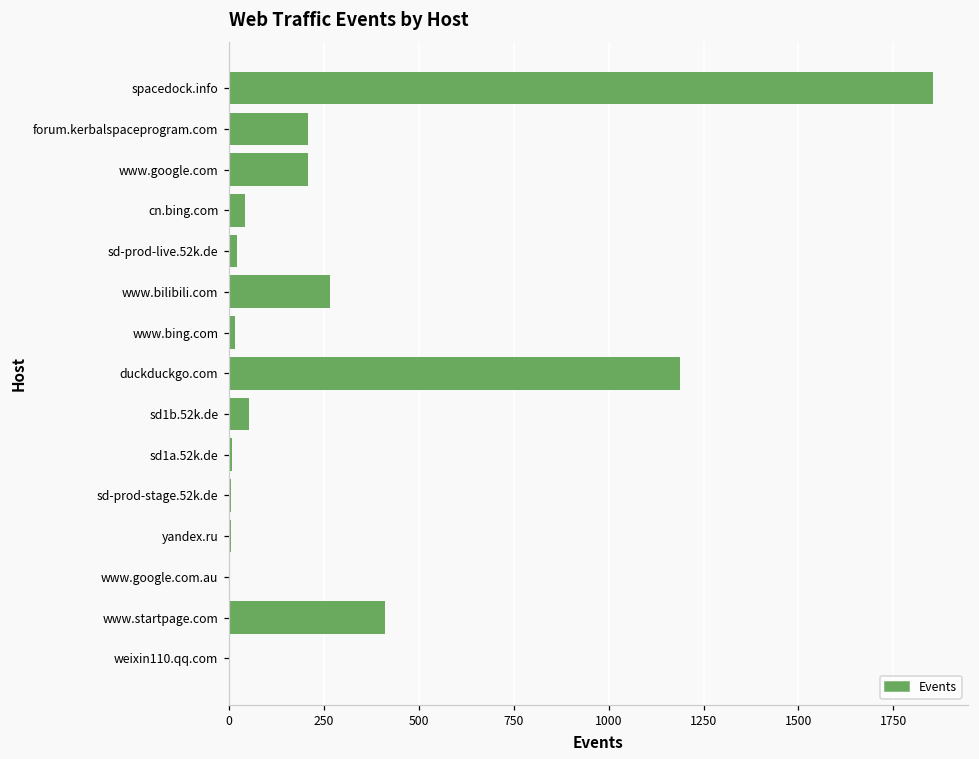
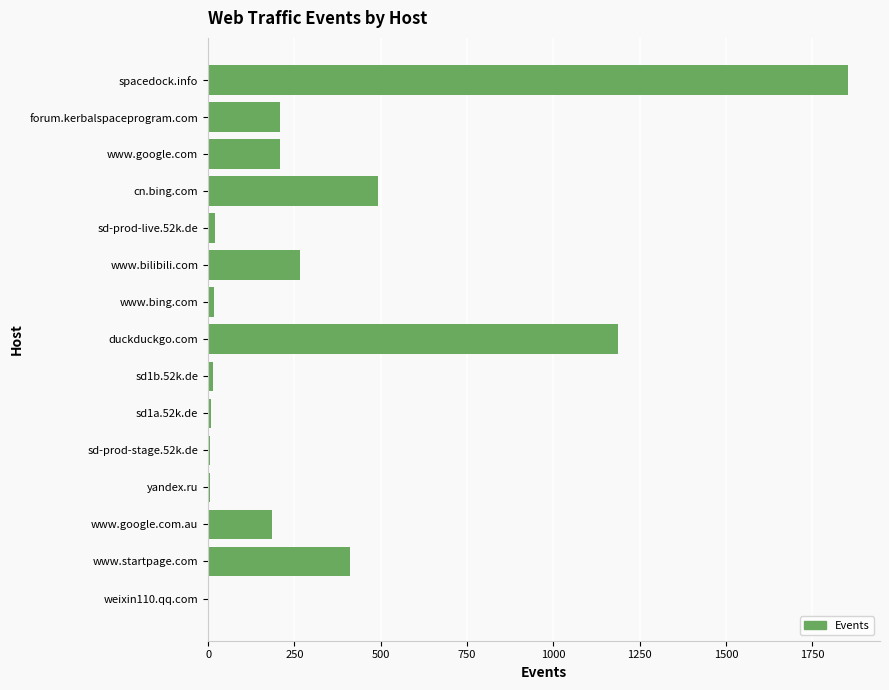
  {
    "spacedock.info": 1850,
    "forum.kerbalspaceprogram.com": 210,
    "www.google.com": 210,
-   "cn.bing.com": 40,
+   "cn.bing.com": 490,
    "sd-prod-live.52k.de": 20,
    "www.bilibili.com": 270,
    "www.bing.com": 20,
    "duckduckgo.com": 1190,
-   "sd1b.52k.de": 50,
+   "sd1b.52k.de": 10,
    "sd1a.52k.de": 10,
-   "www.google.com.au": 0,
+   "www.google.com.au": 190,
    "www.startpage.com": 410
  }
